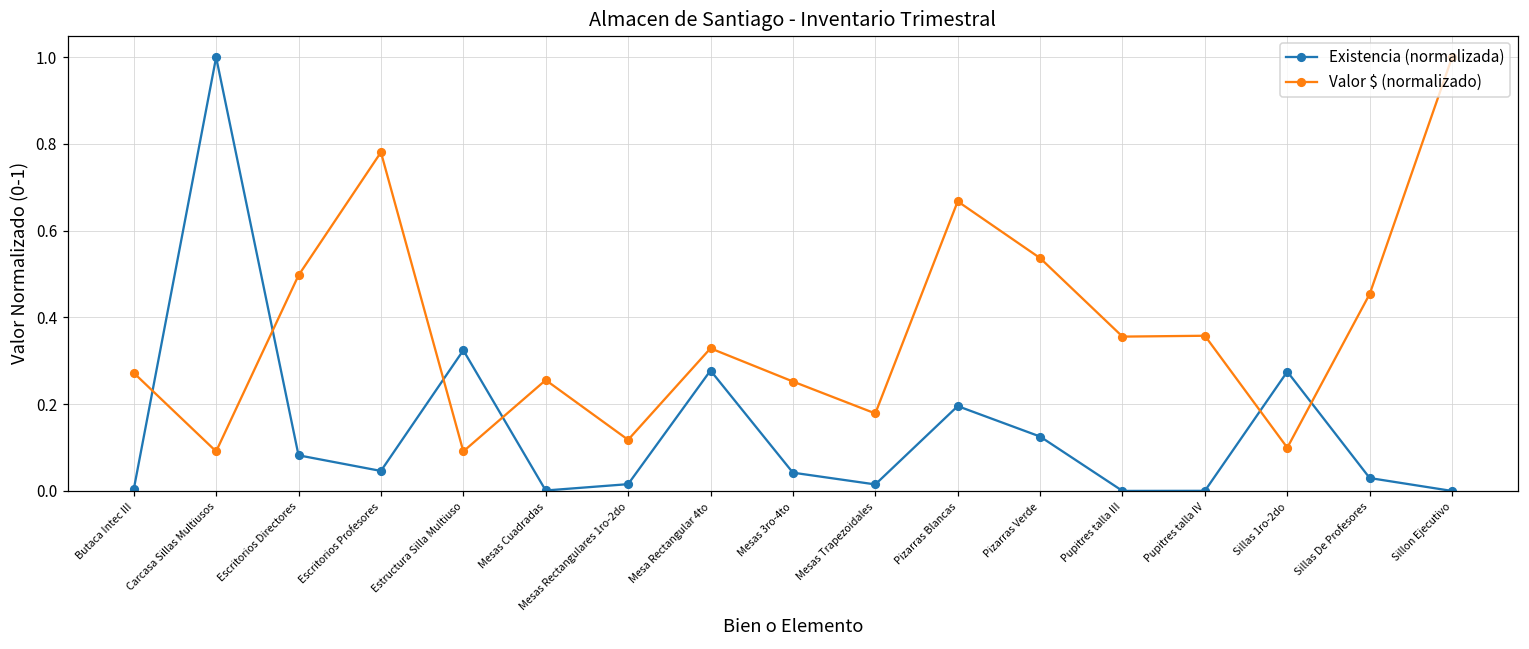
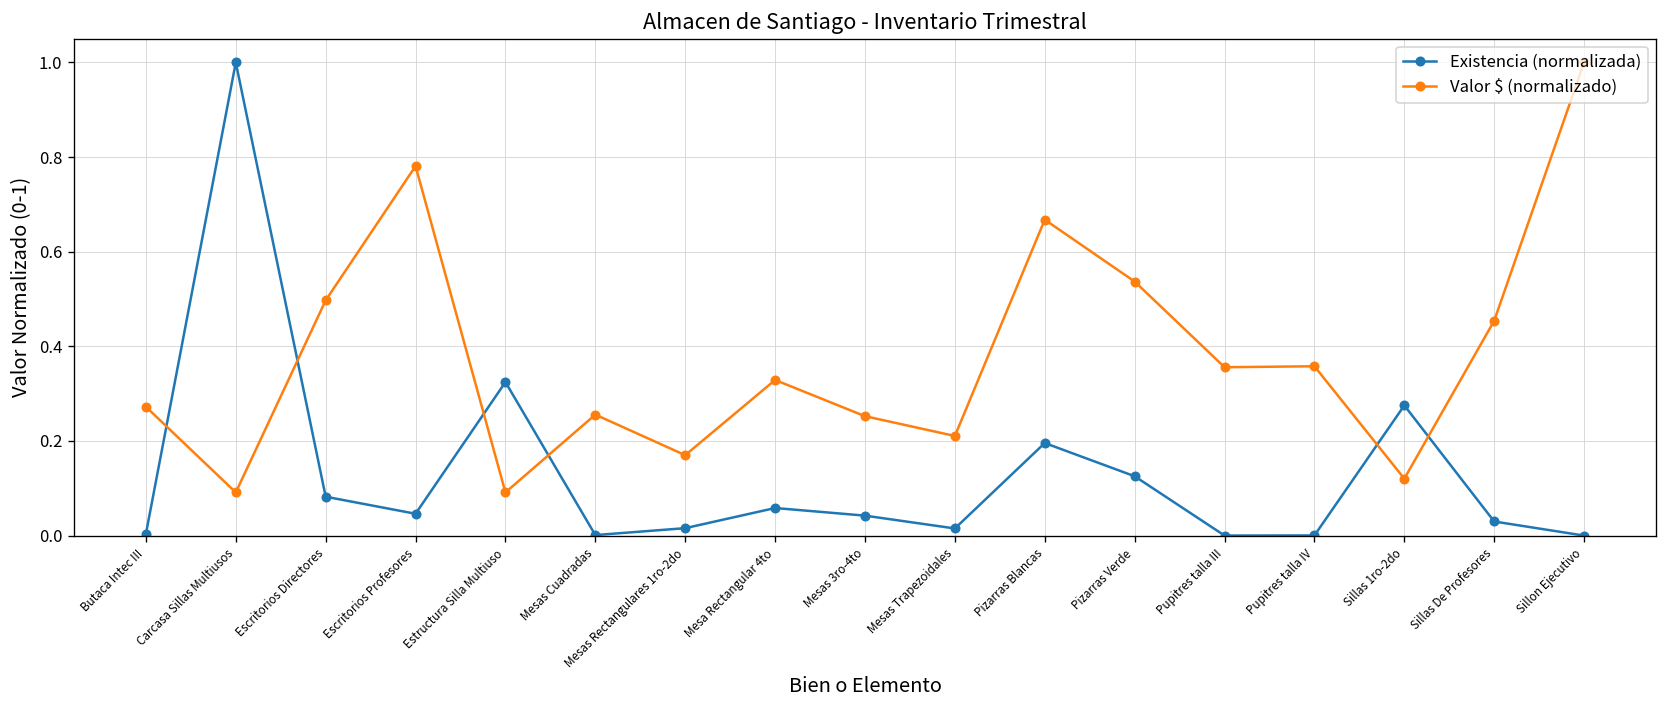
  {
    "Existencia (normalizada)": {
      "Butaca Intec III": 0.00,
      "Carcasa Sillas Multiusos": 1.00,
      "Escritorios Directores": 0.08,
      "Escritorios Profesores": 0.05,
      "Estructura Silla Multiuso": 0.32,
      "Mesas Cuadradas": 0.00,
      "Mesas Rectangulares 1ro-2do": 0.02,
-     "Mesa Rectangular 4to": 0.28,
+     "Mesa Rectangular 4to": 0.06,
      "Mesas 3ro-4to": 0.04,
      "Mesas Trapezoidales": 0.02,
      "Pizarras Blancas": 0.20,
      "Pizarras Verde": 0.13,
      "Pupitres talla III": 0.00,
      "Pupitres talla IV": 0.00,
      "Sillas 1ro-2do": 0.28,
      "Sillas De Profesores": 0.03,
      "Sillon Ejecutivo": 0.00
    },
    "Valor $ (normalizado)": {
      "Butaca Intec III": 0.27,
      "Carcasa Sillas Multiusos": 0.09,
      "Escritorios Directores": 0.50,
      "Escritorios Profesores": 0.78,
      "Estructura Silla Multiuso": 0.09,
      "Mesas Cuadradas": 0.26,
-     "Mesas Rectangulares 1ro-2do": 0.12,
+     "Mesas Rectangulares 1ro-2do": 0.17,
      "Mesa Rectangular 4to": 0.33,
      "Mesas 3ro-4to": 0.25,
-     "Mesas Trapezoidales": 0.18,
+     "Mesas Trapezoidales": 0.21,
      "Pizarras Blancas": 0.67,
      "Pizarras Verde": 0.54,
      "Pupitres talla III": 0.36,
      "Pupitres talla IV": 0.36,
-     "Sillas 1ro-2do": 0.10,
+     "Sillas 1ro-2do": 0.12,
      "Sillas De Profesores": 0.45
    }
  }
